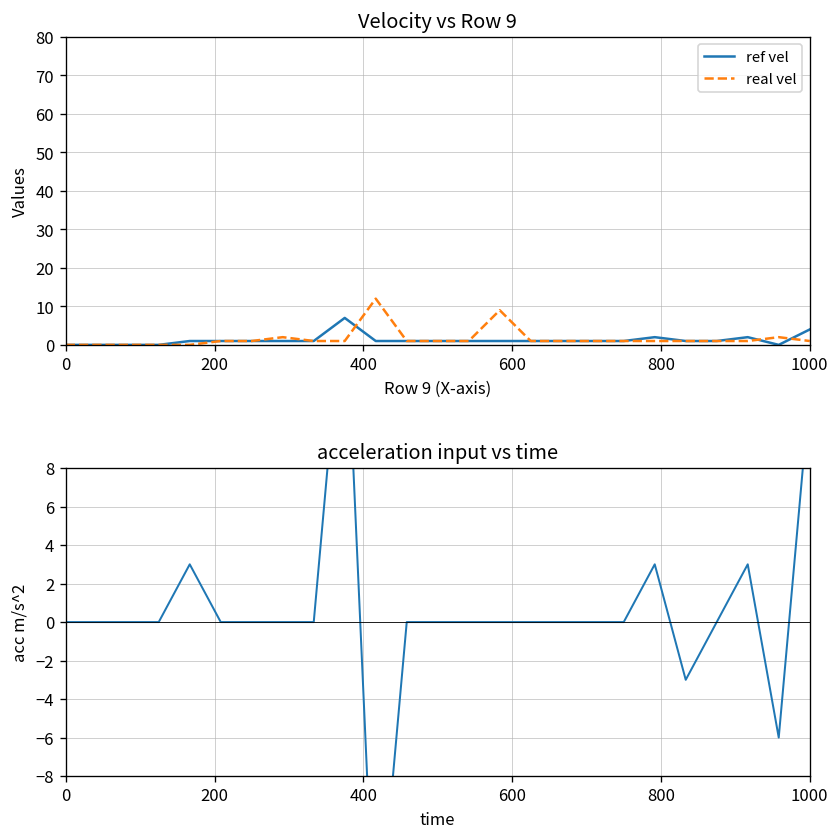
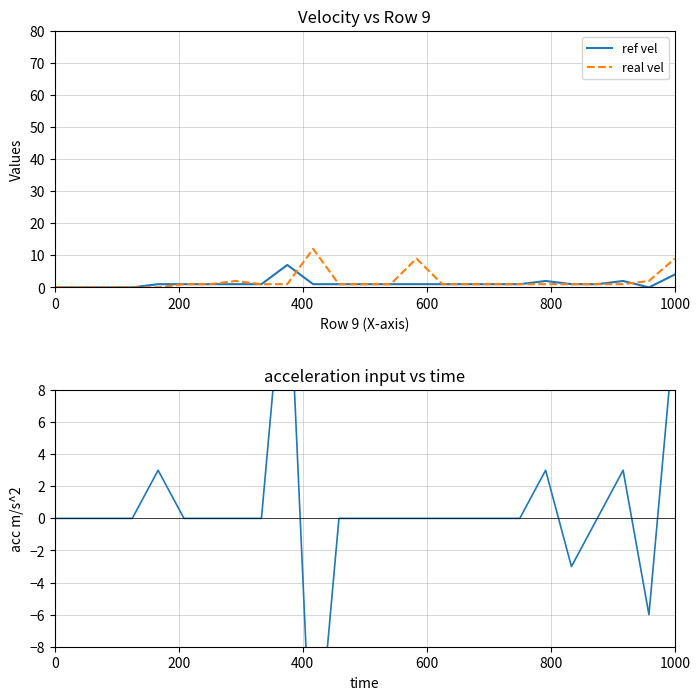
  {
    "Velocity vs Row 9": {
      "ref vel": {
        "1000": 4
      },
      "real vel": {
-       "1000": 1
+       "1000": 9
      }
    },
    "acceleration input vs time": {
      "0": 0.0
    }
  }
